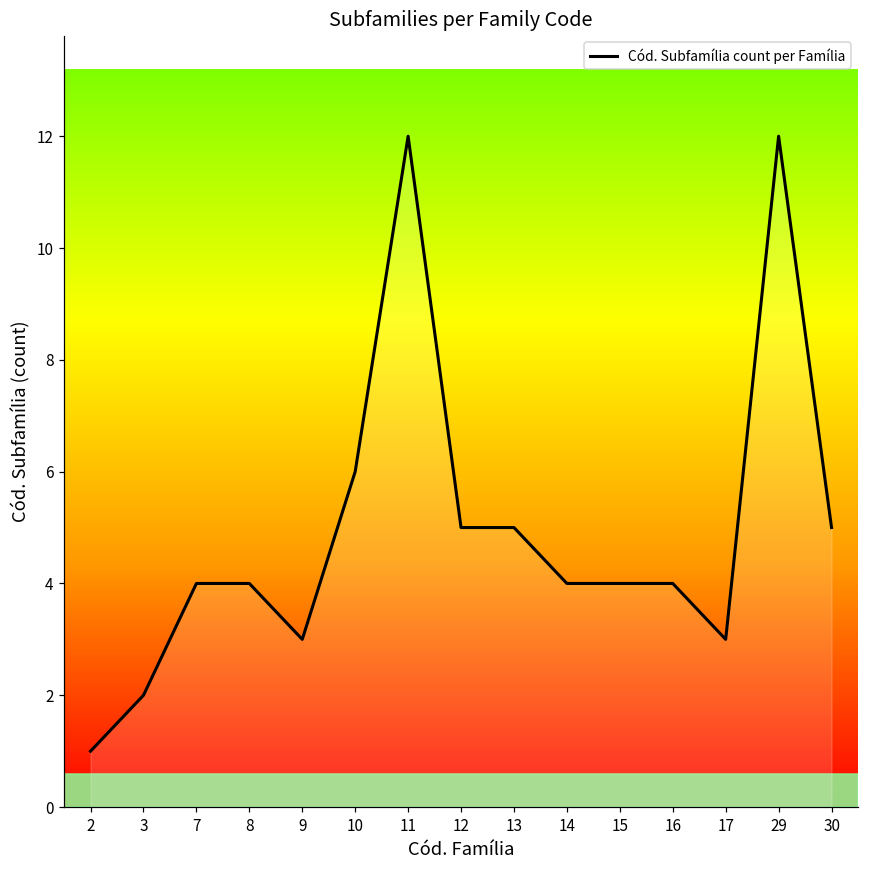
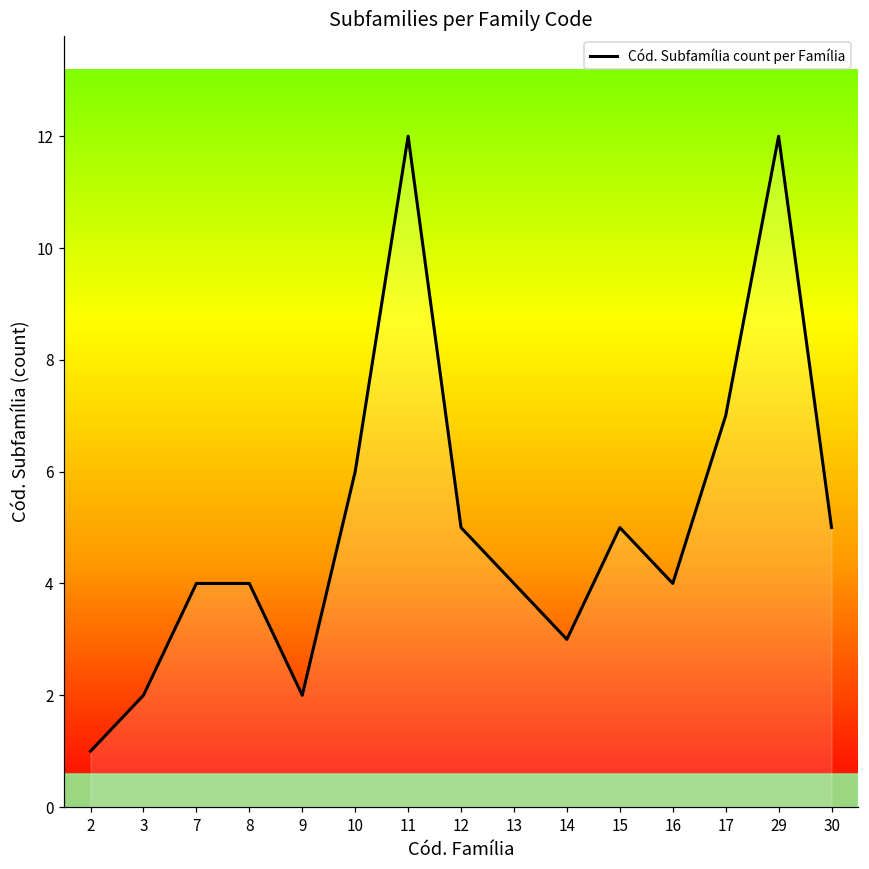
  {
    "2": 1,
    "3": 2,
    "7": 4,
    "8": 4,
-   "9": 3,
+   "9": 2,
    "10": 6,
    "11": 12,
    "12": 5,
-   "13": 5,
-   "14": 4,
-   "15": 4,
+   "13": 4,
+   "14": 3,
+   "15": 5,
    "16": 4,
-   "17": 3,
+   "17": 7,
    "29": 12,
    "30": 5
  }
